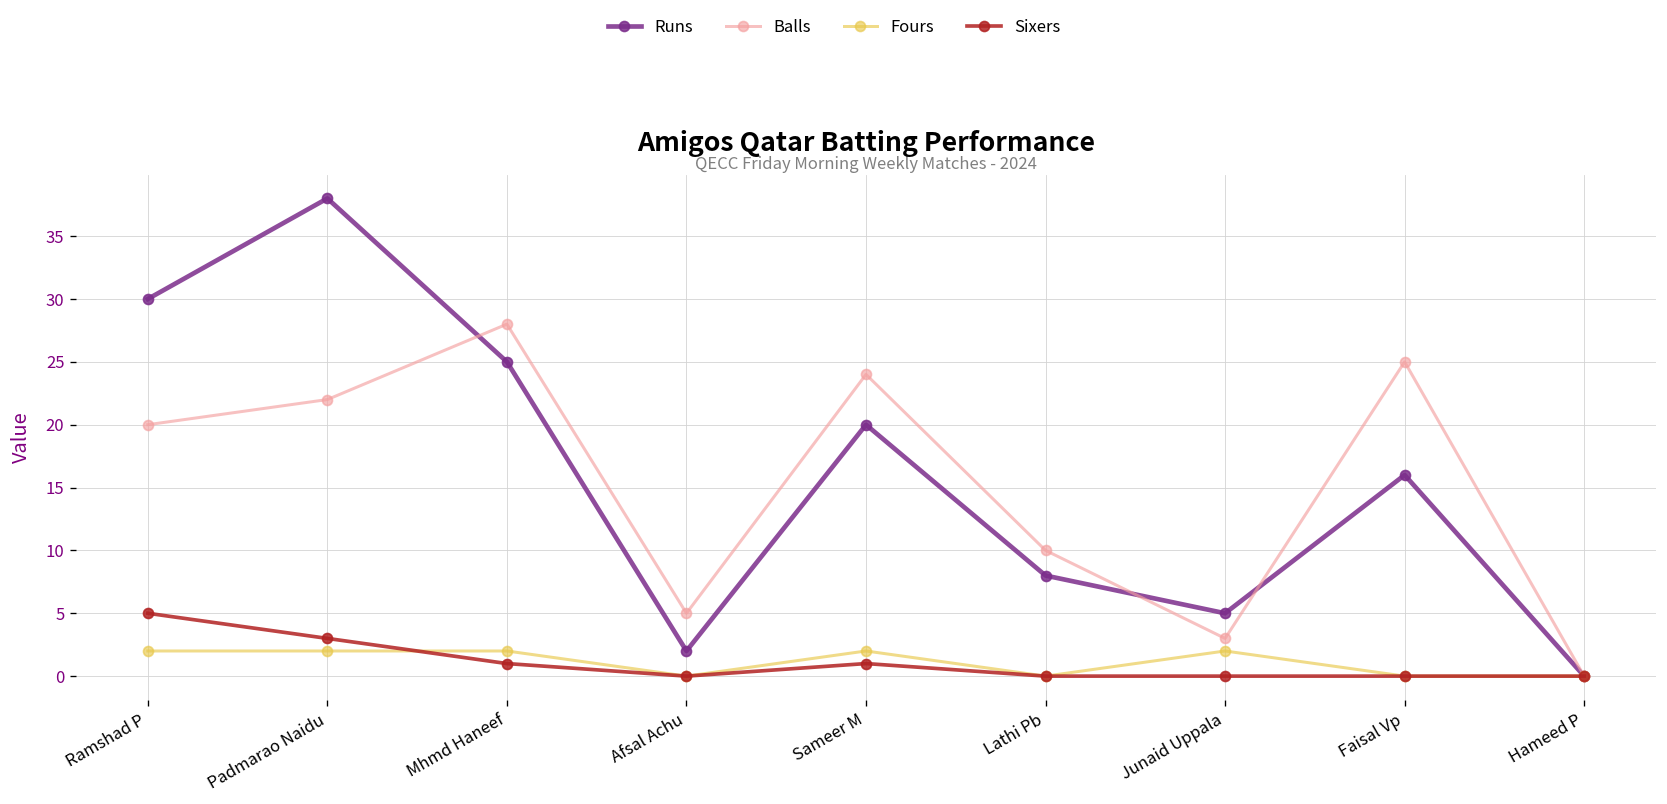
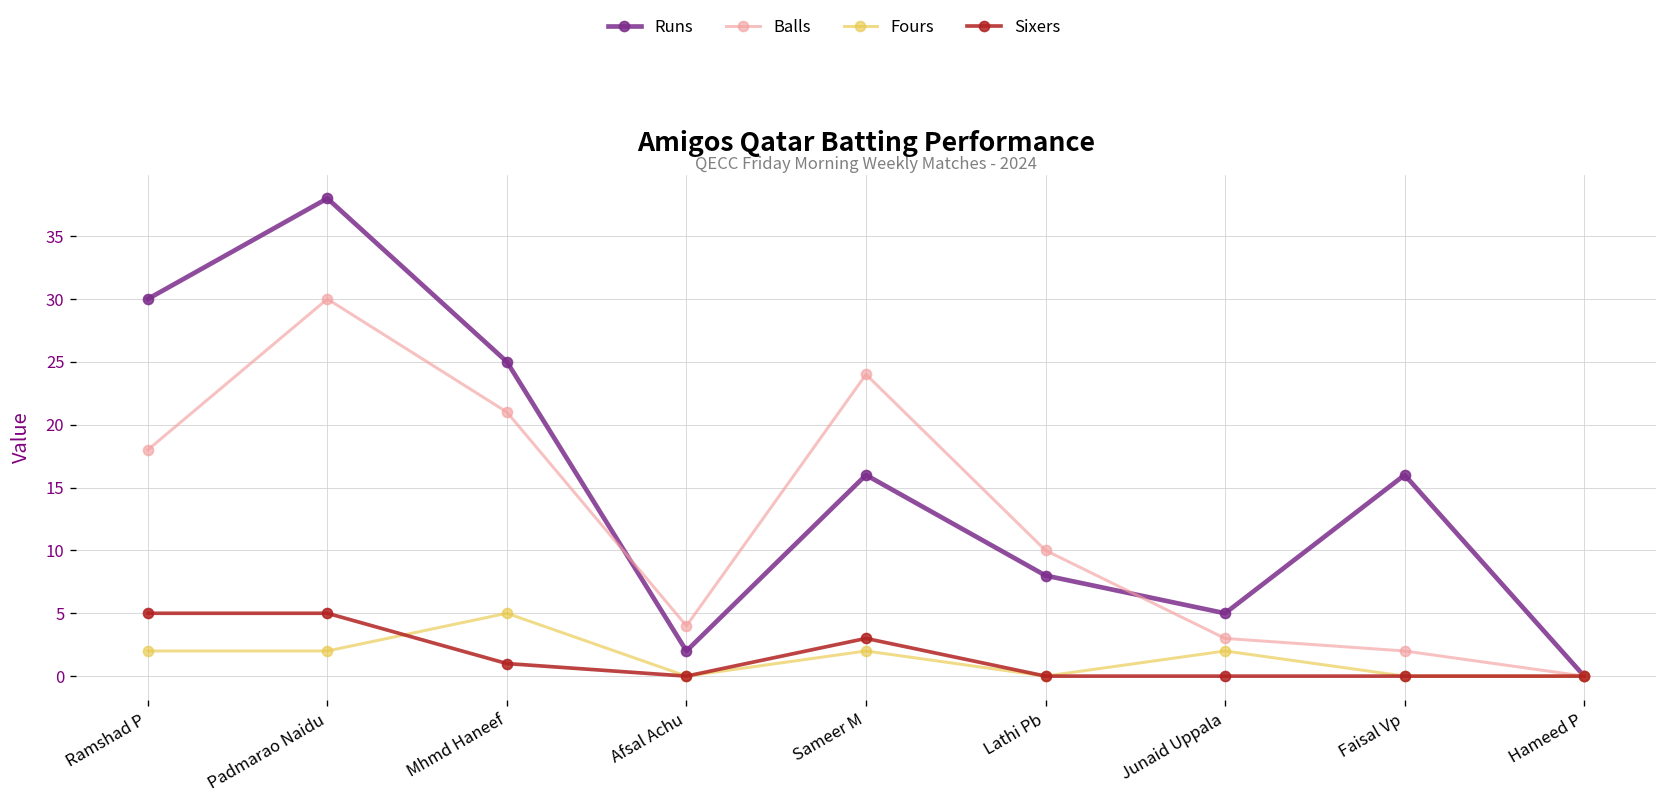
  {
    "Runs": {
      "Ramshad P": 30,
      "Padmarao Naidu": 38,
      "Mhmd Haneef": 25,
      "Afsal Achu": 2,
-     "Sameer M": 20,
+     "Sameer M": 16,
      "Lathi Pb": 8,
      "Junaid Uppala": 5,
      "Faisal Vp": 16
    },
    "Balls": {
-     "Ramshad P": 20,
-     "Padmarao Naidu": 22,
-     "Mhmd Haneef": 28,
-     "Afsal Achu": 5,
+     "Ramshad P": 18,
+     "Padmarao Naidu": 30,
+     "Mhmd Haneef": 21,
+     "Afsal Achu": 4,
      "Sameer M": 24,
      "Lathi Pb": 10,
      "Junaid Uppala": 3,
-     "Faisal Vp": 25
+     "Faisal Vp": 2
    },
    "Fours": {
      "Ramshad P": 2,
      "Padmarao Naidu": 2,
-     "Mhmd Haneef": 2,
+     "Mhmd Haneef": 5,
      "Sameer M": 2,
      "Junaid Uppala": 2
    },
    "Sixers": {
      "Ramshad P": 5,
-     "Padmarao Naidu": 3,
+     "Padmarao Naidu": 5,
      "Mhmd Haneef": 1,
-     "Sameer M": 1,
+     "Sameer M": 3,
      "Junaid Uppala": 0
    }
  }
